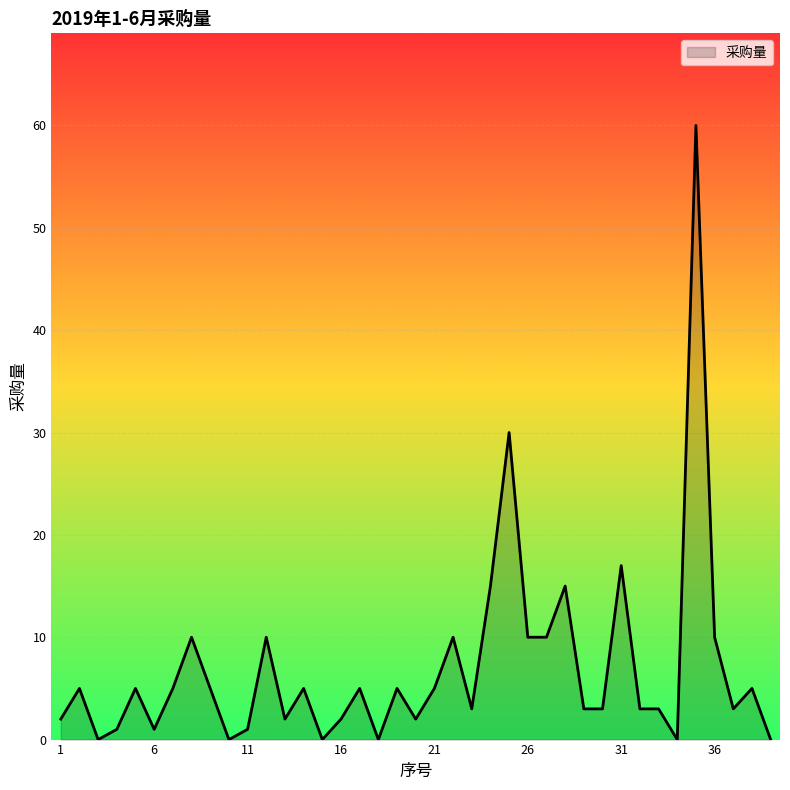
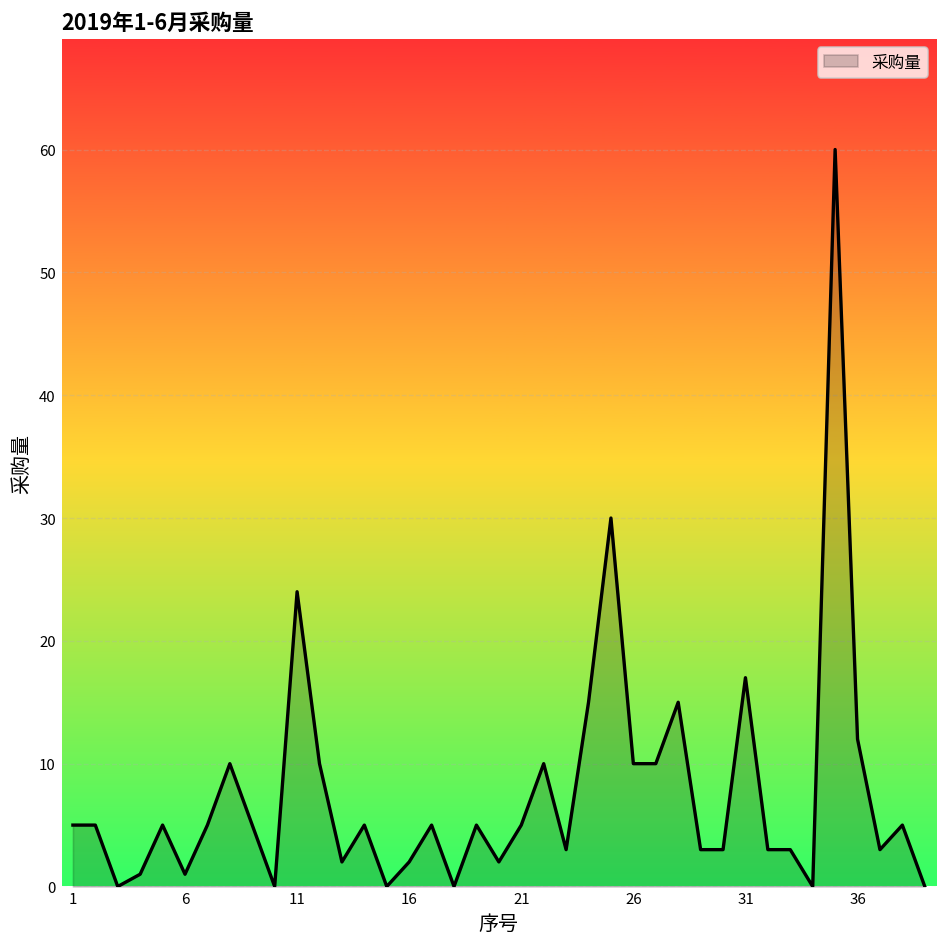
  {
-   "1": 2,
+   "1": 5,
    "6": 1,
-   "11": 1,
+   "11": 24,
    "16": 2,
    "21": 5,
    "26": 10,
    "31": 17,
-   "36": 10
+   "36": 12
  }
